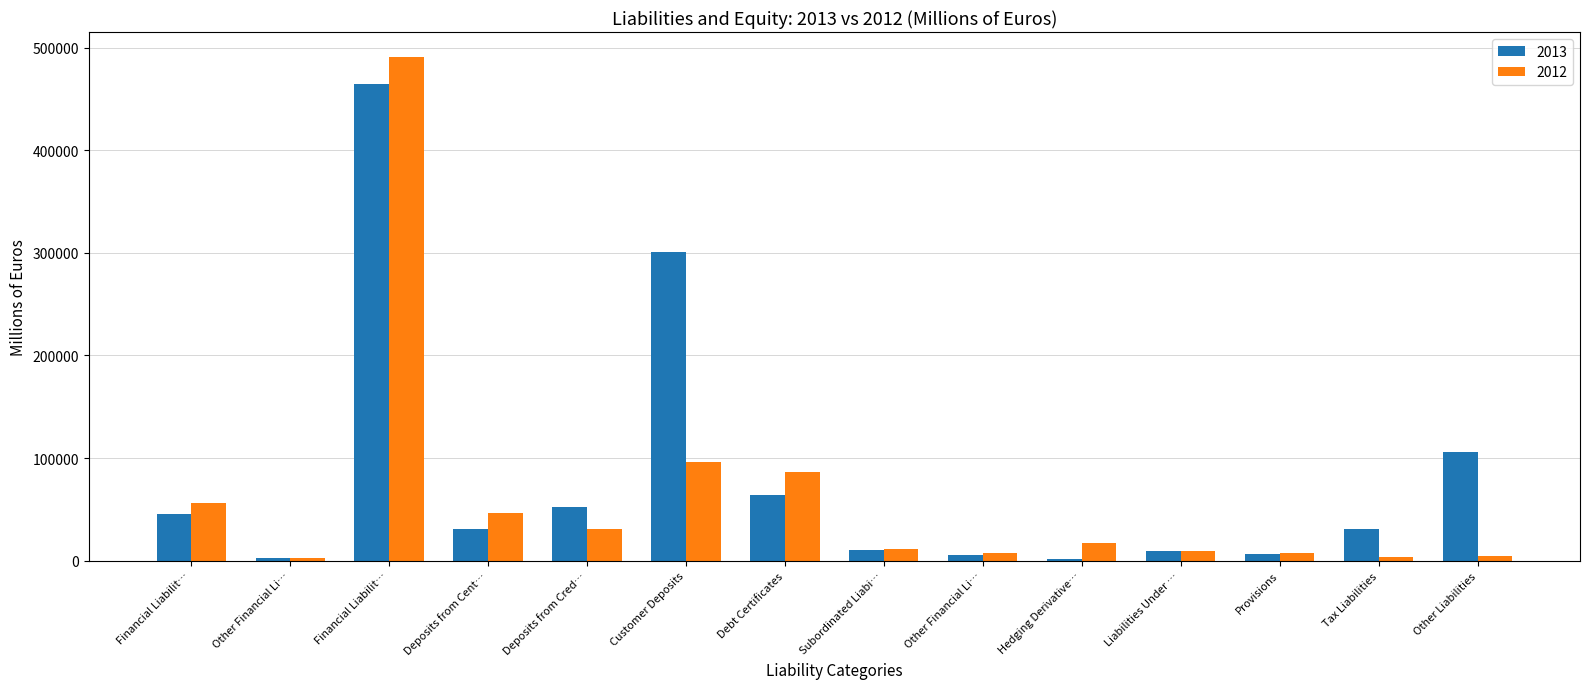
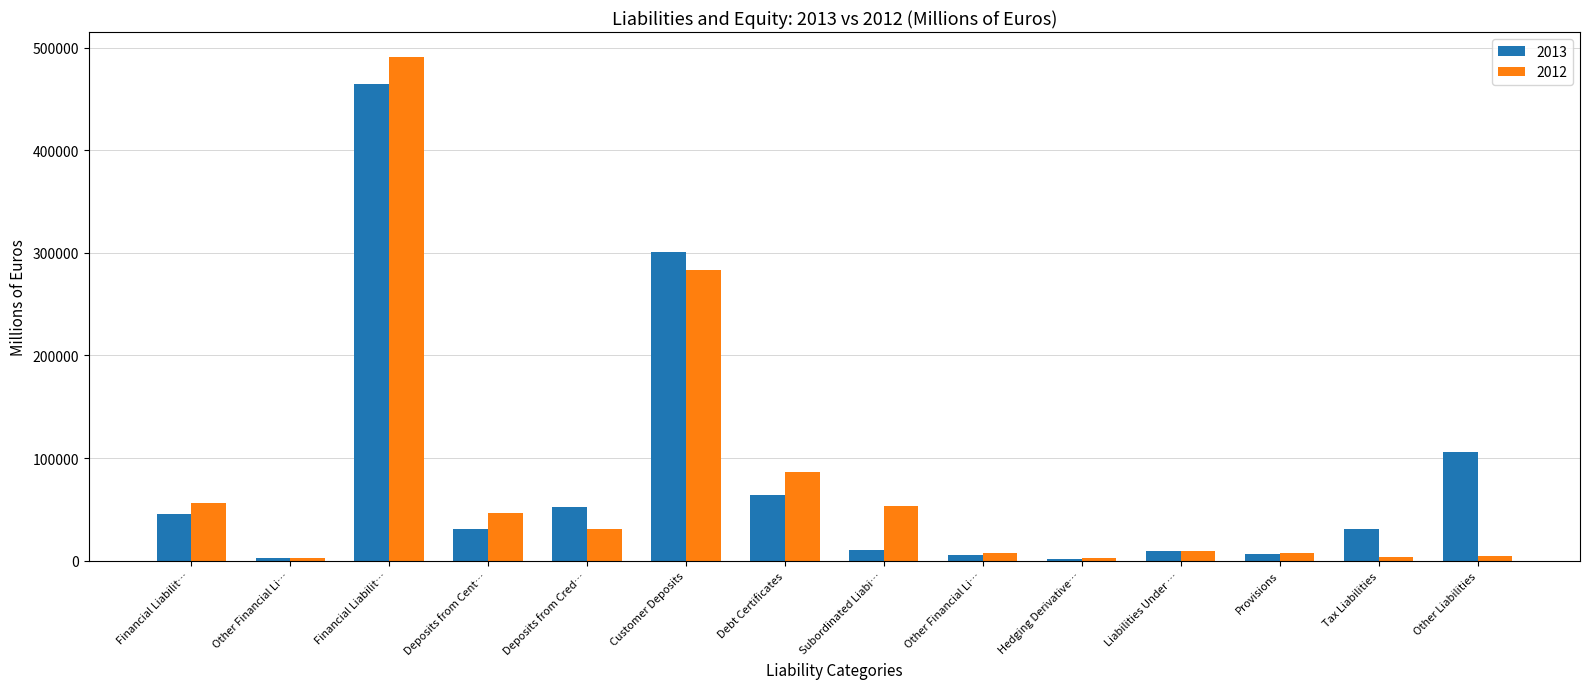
  {
    "2013": {
      "Deposits from Cent…": 31000,
      "Deposits from Cred…": 52000,
      "Customer Deposits": 300000,
      "Debt Certificates": 64000,
      "Subordinated Liabi…": 11000,
      "Liabilities Under …": 10000,
      "Provisions": 7000,
      "Tax Liabilities": 31000,
      "Other Liabilities": 106000
    },
    "2012": {
      "Deposits from Cent…": 46000,
      "Deposits from Cred…": 31000,
-     "Customer Deposits": 97000,
+     "Customer Deposits": 283000,
      "Debt Certificates": 86000,
-     "Subordinated Liabi…": 12000,
-     "Hedging Derivative…": 17000,
+     "Subordinated Liabi…": 53000,
+     "Hedging Derivative…": 3000,
      "Liabilities Under …": 9000,
      "Provisions": 8000,
      "Tax Liabilities": 4000,
      "Other Liabilities": 5000
    }
  }
